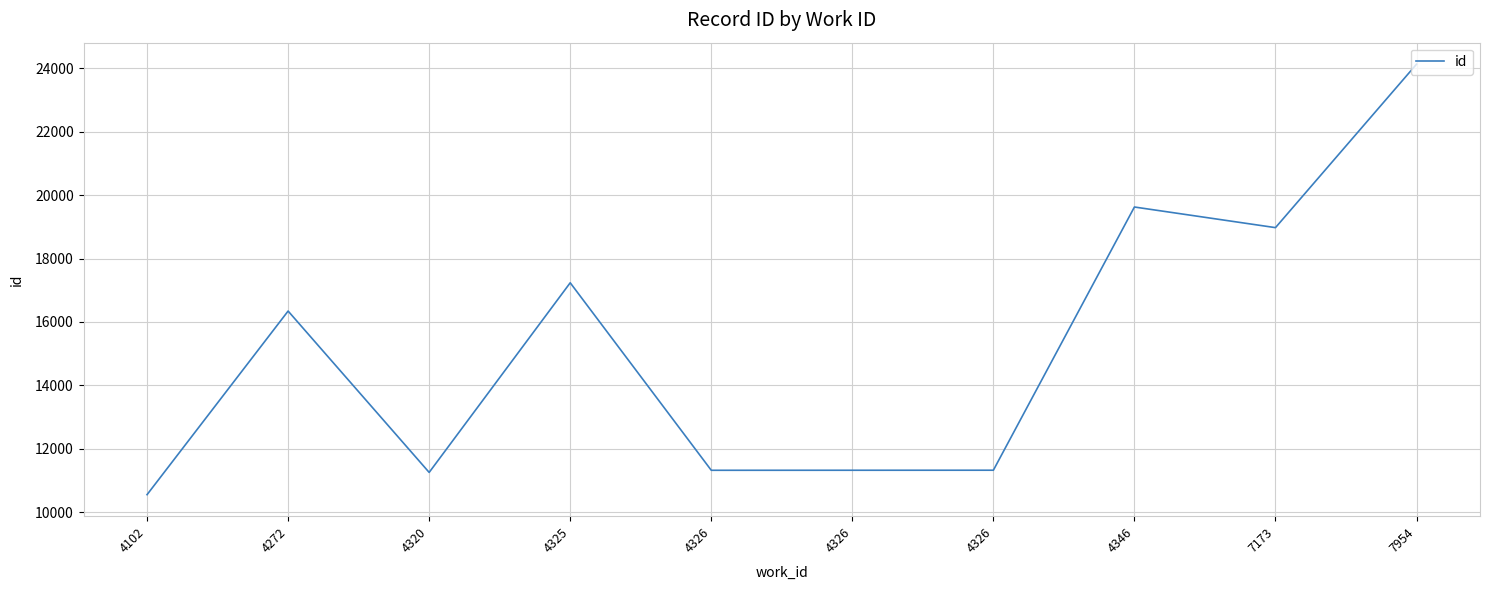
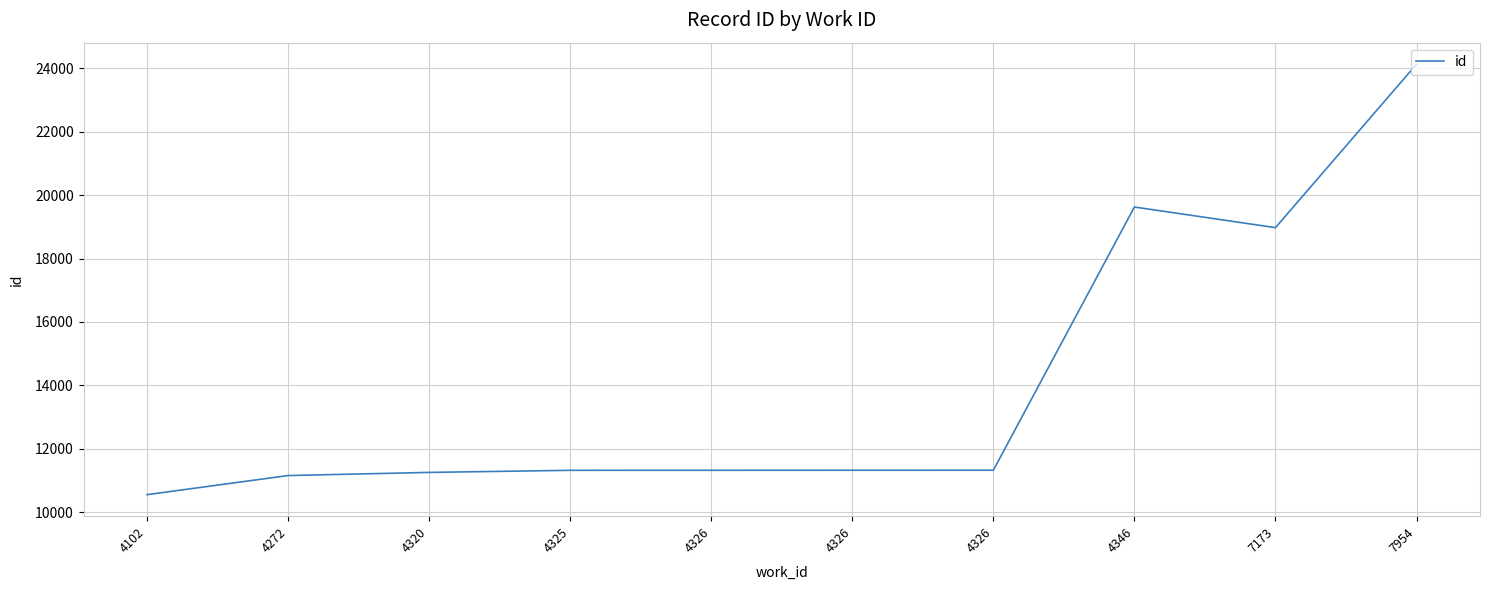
  {
    "4102": 10600,
-   "4272": 16300,
+   "4272": 11200,
    "4320": 11300,
-   "4325": 17200,
+   "4325": 11300,
    "4346": 19600,
    "7173": 19000
  }
